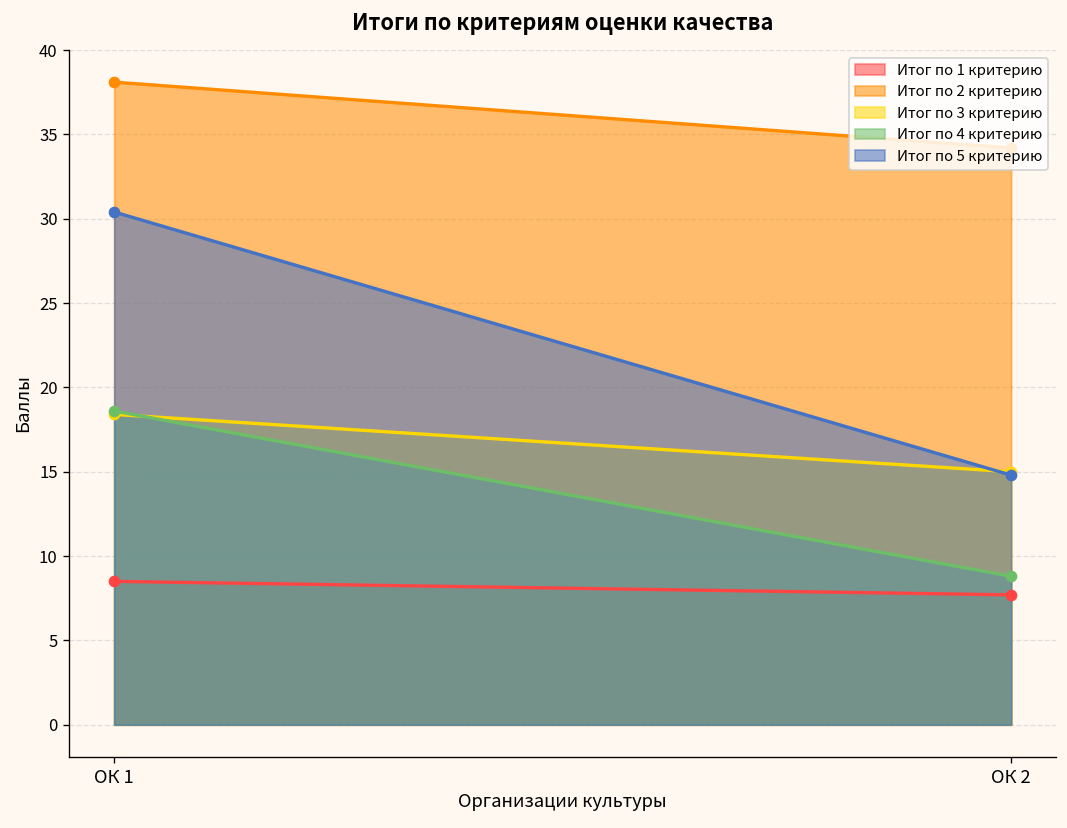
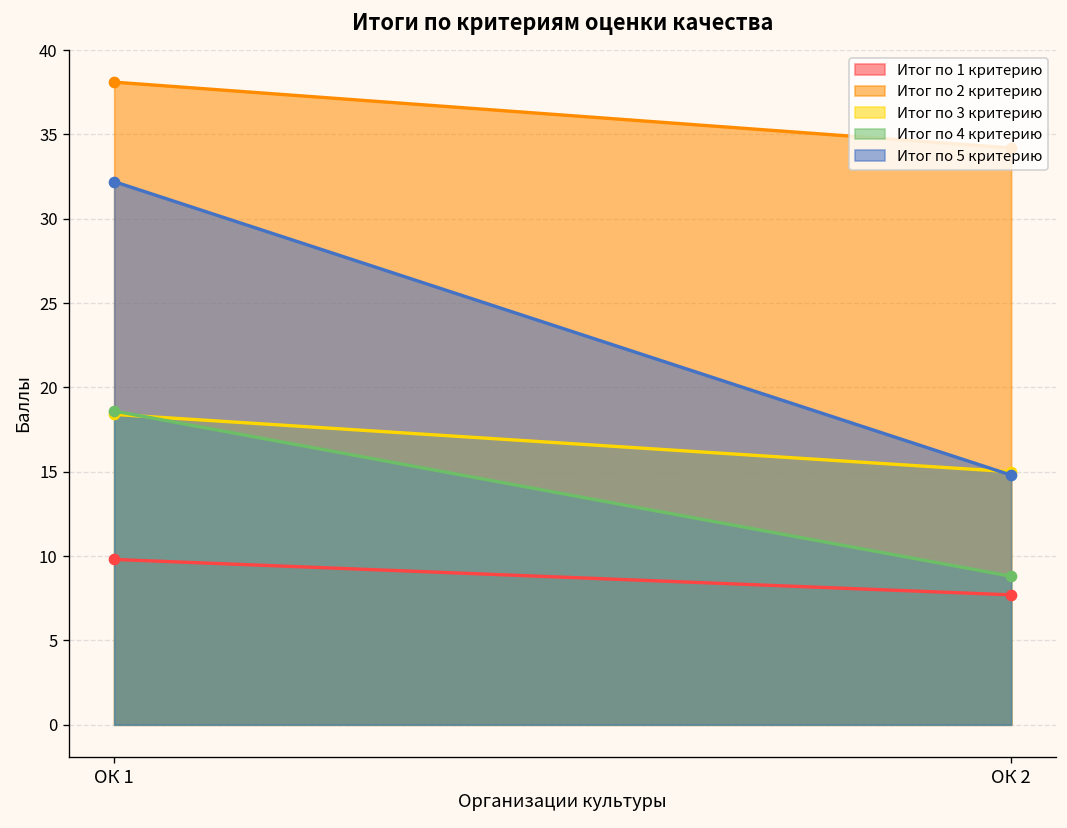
  {
    "Итог по 1 критерию": {
-     "ОК 1": 8.5,
+     "ОК 1": 9.8,
      "ОК 2": 7.7
    },
    "Итог по 2 критерию": {
      "ОК 1": 38.1
    },
    "Итог по 3 критерию": {
      "ОК 1": 18.4,
      "ОК 2": 15.0
    },
    "Итог по 4 критерию": {
      "ОК 1": 18.6,
      "ОК 2": 8.8
    },
    "Итог по 5 критерию": {
-     "ОК 1": 30.4,
+     "ОК 1": 32.2,
      "ОК 2": 14.8
    }
  }
